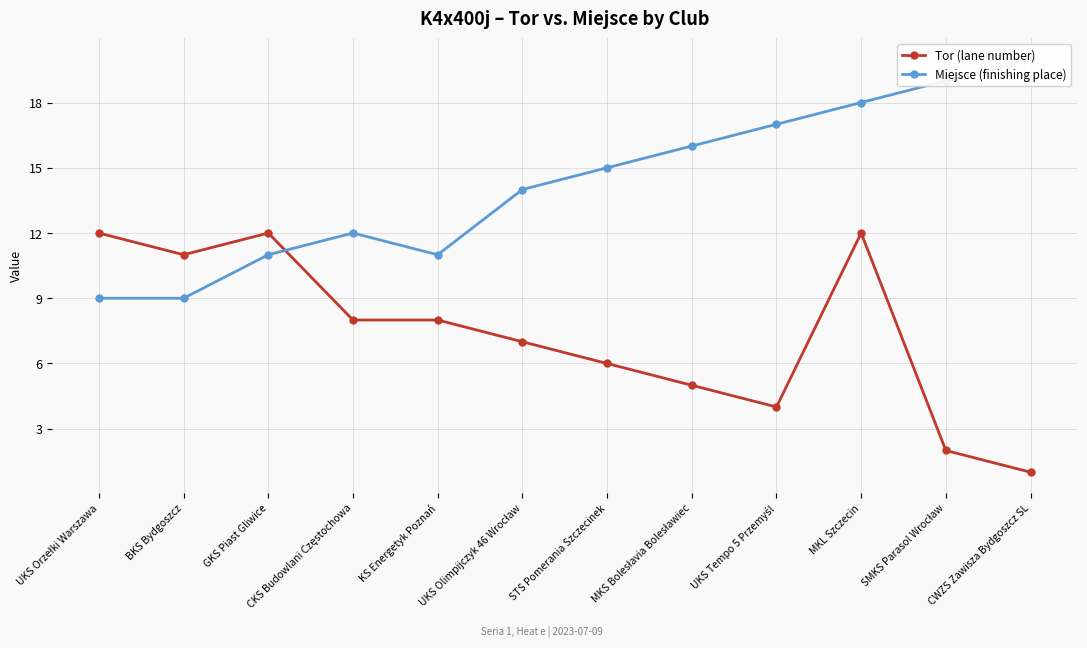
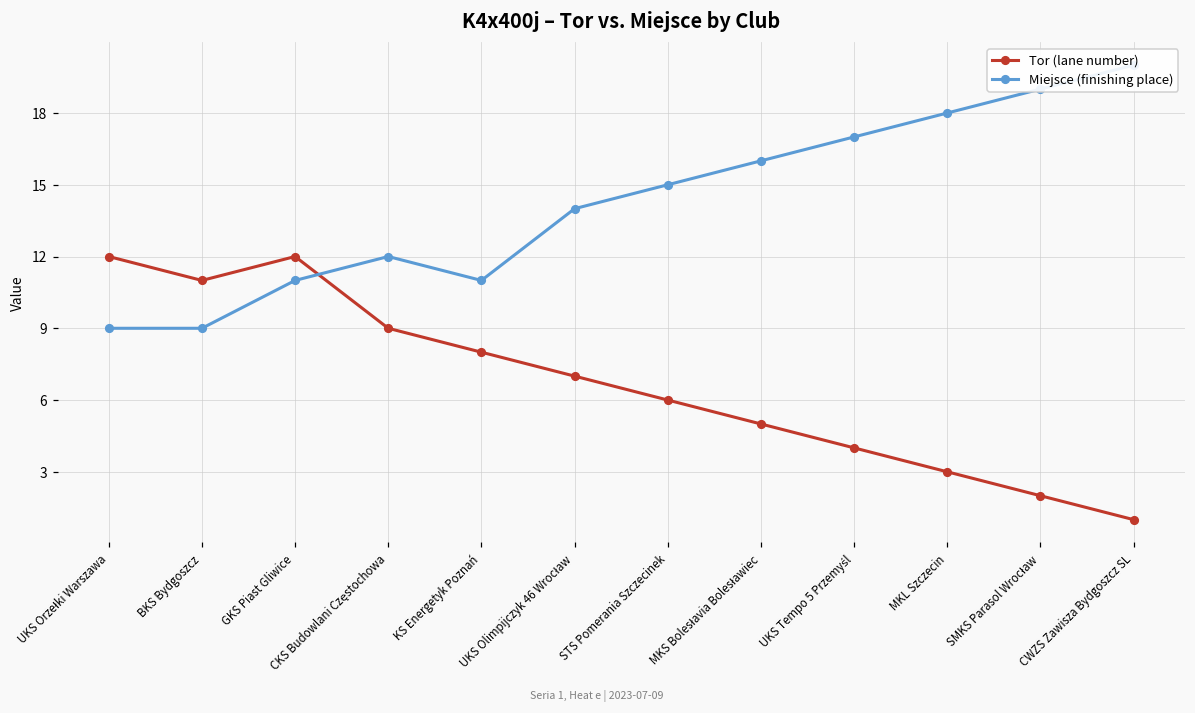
  {
    "Tor (lane number)": {
      "UKS Orzełki Warszawa": 12,
      "BKS Bydgoszcz": 11,
      "GKS Piast Gliwice": 12,
-     "CKS Budowlani Częstochowa": 8,
+     "CKS Budowlani Częstochowa": 9,
      "KS Energetyk Poznań": 8,
      "UKS Olimpijczyk 46 Wrocław": 7,
      "STS Pomerania Szczecinek": 6,
      "MKS Bolesłavia Bolesławiec": 5,
      "UKS Tempo 5 Przemyśl": 4,
-     "MKL Szczecin": 12,
+     "MKL Szczecin": 3,
      "SMKS Parasol Wrocław": 2,
      "CWZS Zawisza Bydgoszcz SL": 1
    },
    "Miejsce (finishing place)": {
      "UKS Orzełki Warszawa": 9,
      "BKS Bydgoszcz": 9,
      "GKS Piast Gliwice": 11,
      "CKS Budowlani Częstochowa": 12,
      "KS Energetyk Poznań": 11,
      "UKS Olimpijczyk 46 Wrocław": 14,
      "STS Pomerania Szczecinek": 15,
      "MKS Bolesłavia Bolesławiec": 16,
      "UKS Tempo 5 Przemyśl": 17,
      "MKL Szczecin": 18
    }
  }
